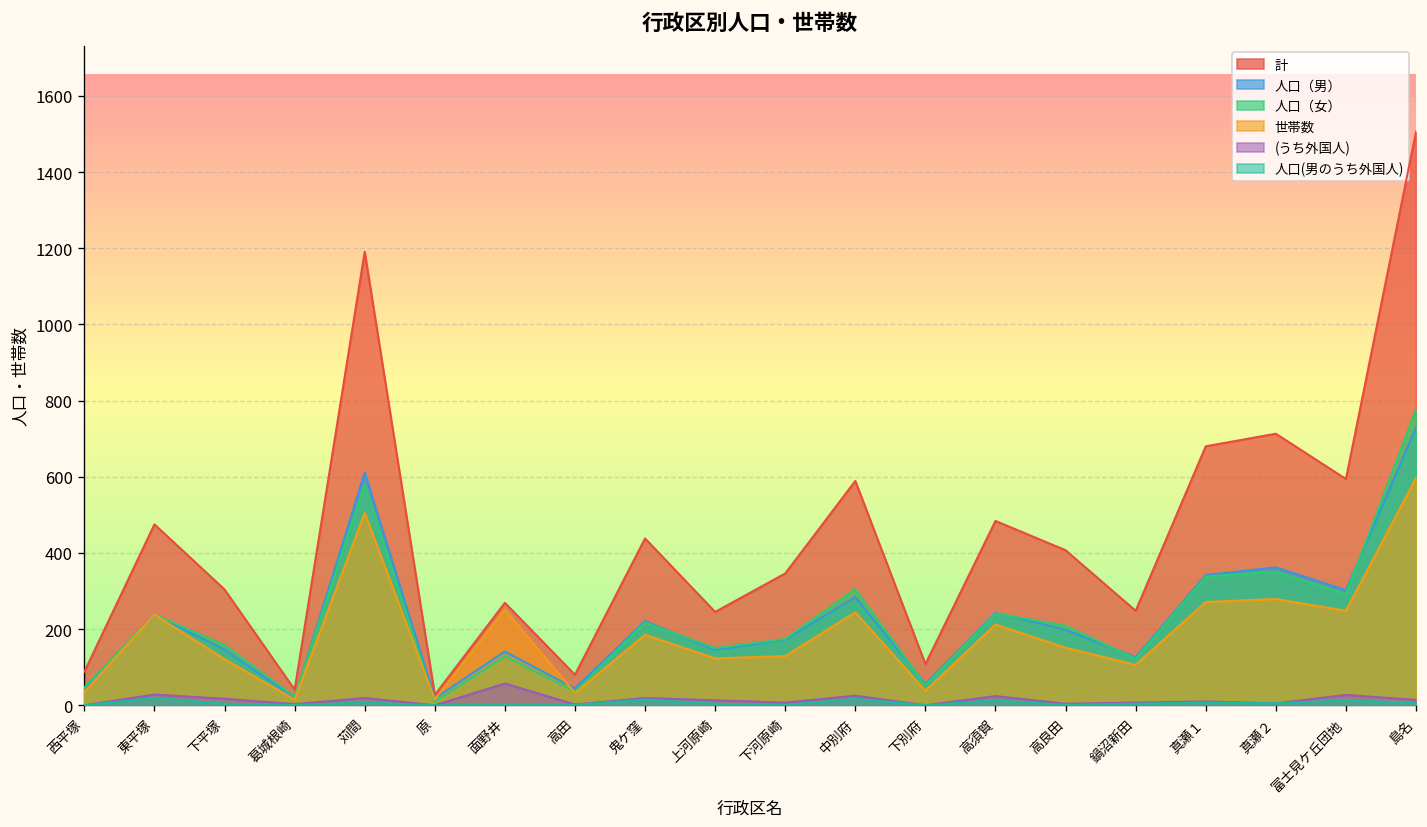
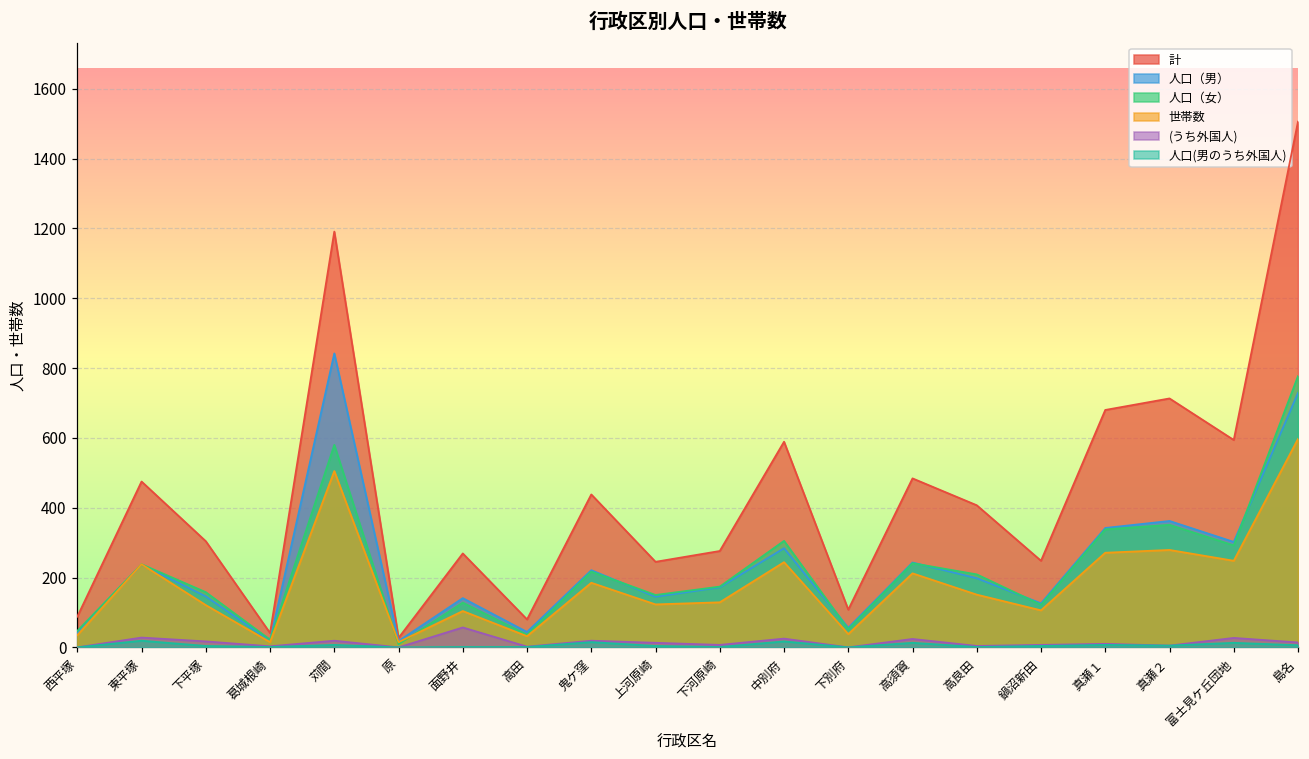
  {
    "計": {
      "西平塚": 90,
      "東平塚": 480,
      "下平塚": 300,
      "葛城根崎": 40,
      "苅間": 1190,
      "原": 30,
      "面野井": 270,
      "高田": 80,
      "鬼ケ窪": 440,
      "上河原崎": 250,
-     "下河原崎": 350,
+     "下河原崎": 280,
      "中別府": 590,
      "下別府": 110,
      "高須賀": 480,
      "高良田": 410,
      "鍋沼新田": 250,
      "真瀬１": 680,
      "真瀬２": 710,
      "富士見ケ丘団地": 590,
      "島名": 1510
    },
    "人口（男）": {
      "下平塚": 150,
-     "苅間": 610,
+     "苅間": 840,
      "面野井": 140,
      "高田": 40,
      "中別府": 280,
      "高良田": 200,
      "真瀬２": 360,
      "富士見ケ丘団地": 300,
      "島名": 730
    },
    "世帯数": {
      "下平塚": 120,
      "苅間": 510,
-     "面野井": 250,
+     "面野井": 100,
      "鬼ケ窪": 190,
      "上河原崎": 120,
      "下河原崎": 130,
      "中別府": 240,
      "下別府": 40,
      "高須賀": 210,
      "高良田": 150,
      "鍋沼新田": 110,
      "真瀬１": 270,
      "真瀬２": 280,
      "富士見ケ丘団地": 250,
      "島名": 600
    },
    "(うち外国人)": {
      "東平塚": 30,
      "下平塚": 20,
      "苅間": 20,
      "面野井": 60,
      "上河原崎": 10,
      "高須賀": 20,
      "富士見ケ丘団地": 30
    }
  }
